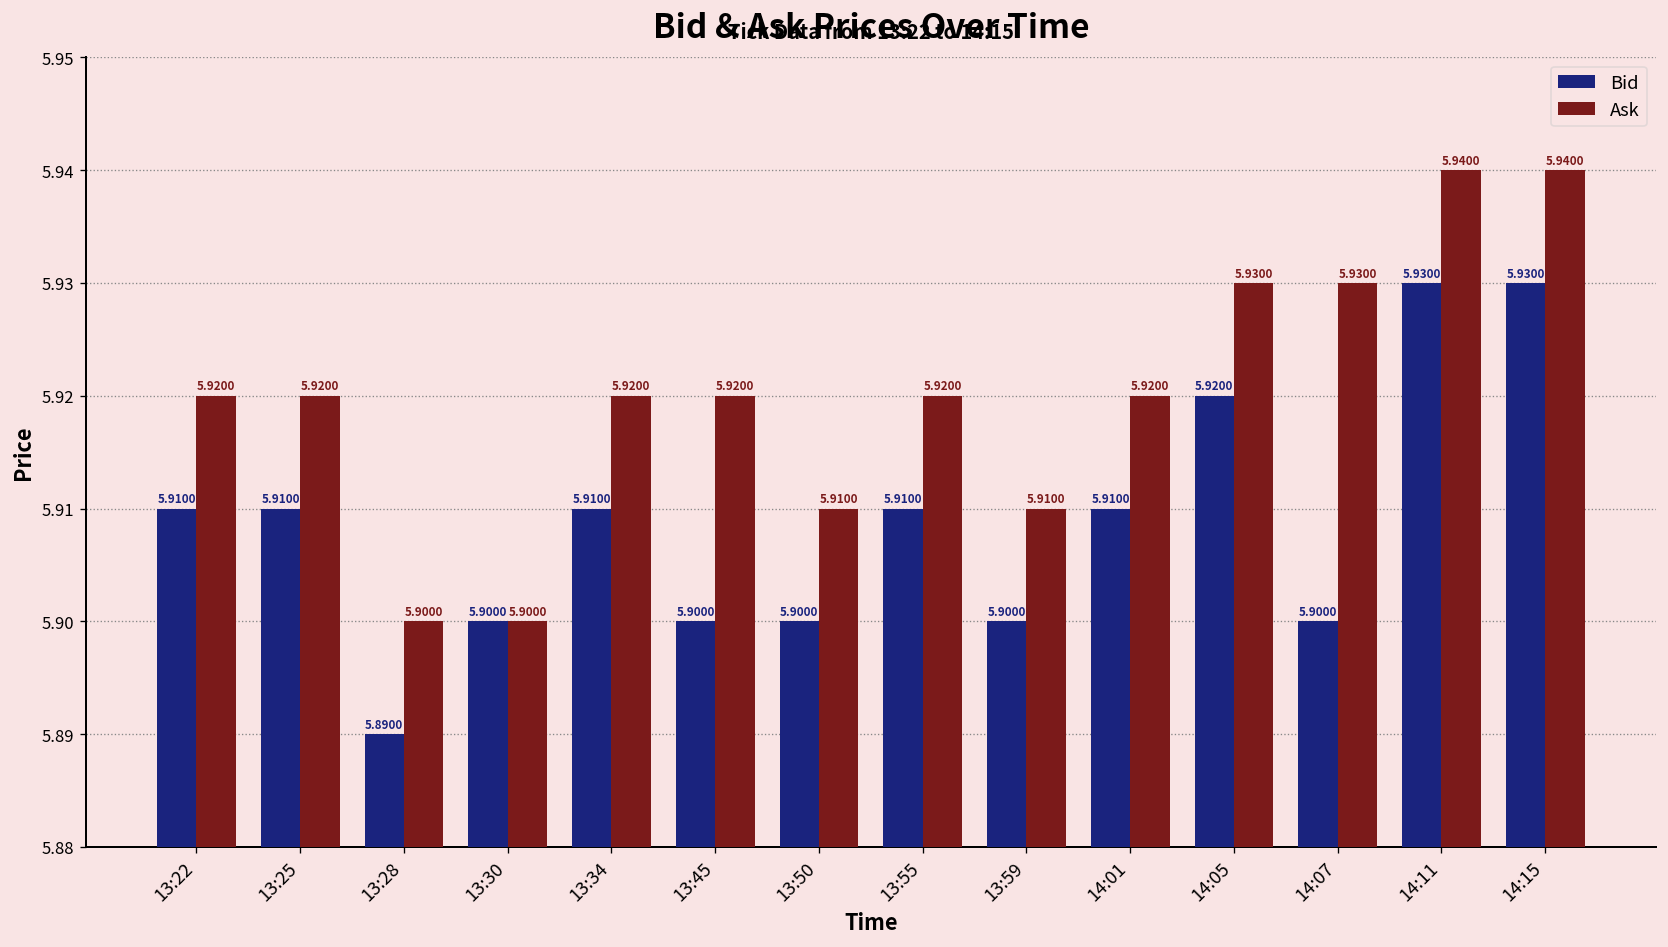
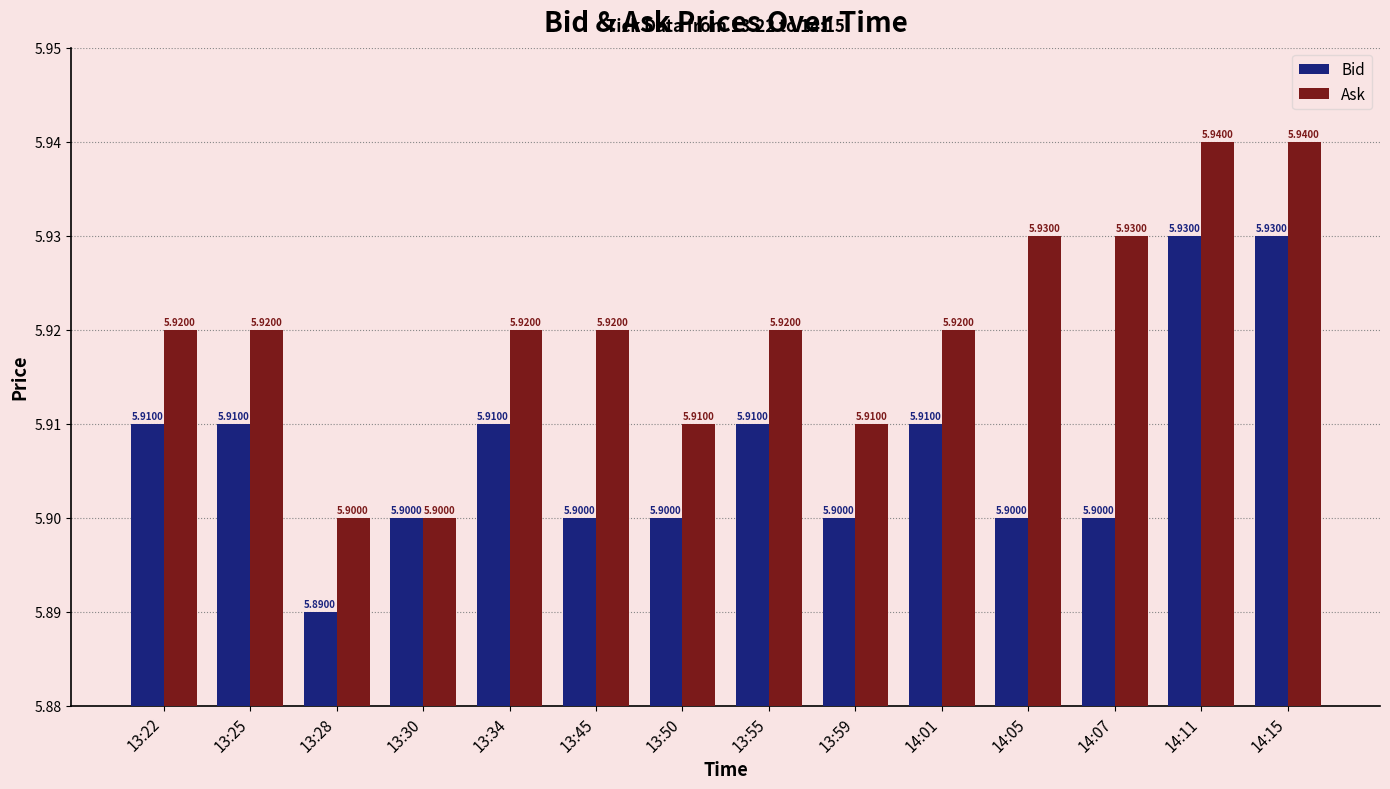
  {
    "Bid": {
      "13:22": 5.9100,
      "13:25": 5.9100,
      "13:28": 5.8900,
      "13:30": 5.9000,
      "13:34": 5.9100,
      "13:45": 5.9000,
      "13:50": 5.9000,
      "13:55": 5.9100,
      "13:59": 5.9000,
      "14:01": 5.9100,
-     "14:05": 5.9200,
+     "14:05": 5.9000,
      "14:07": 5.9000,
      "14:11": 5.9300,
      "14:15": 5.9300
    },
    "Ask": {
      "13:22": 5.9200,
      "13:25": 5.9200,
      "13:28": 5.9000,
      "13:30": 5.9000,
      "13:34": 5.9200,
      "13:45": 5.9200,
      "13:50": 5.9100,
      "13:55": 5.9200,
      "13:59": 5.9100,
      "14:01": 5.9200,
      "14:05": 5.9300,
      "14:07": 5.9300,
      "14:11": 5.9400,
      "14:15": 5.9400
    }
  }
